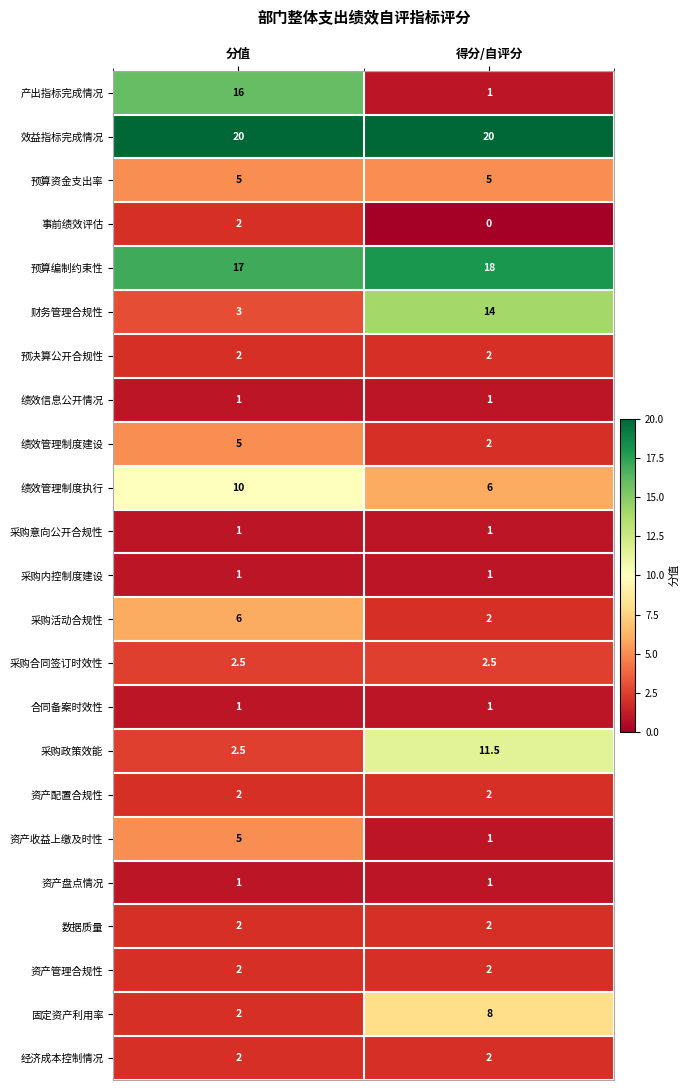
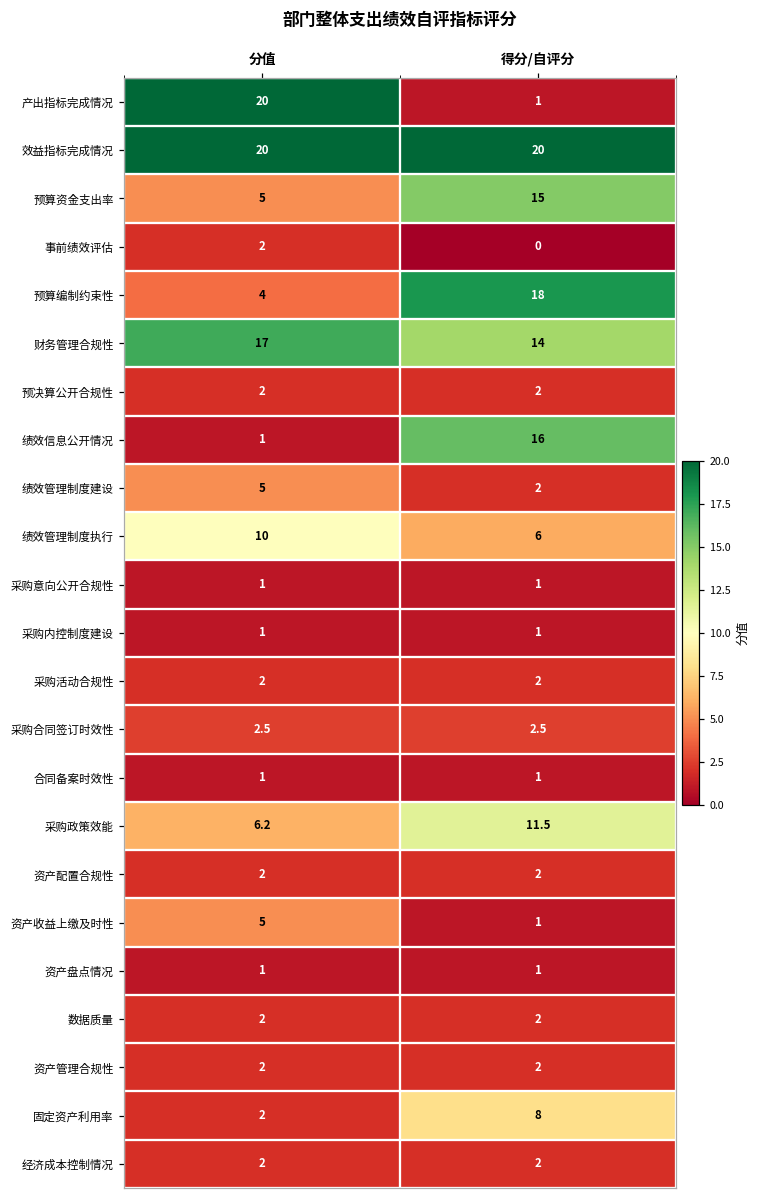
  {
    "产出指标完成情况": {
-     "分值": 16,
+     "分值": 20,
      "得分/自评分": 1
    },
    "效益指标完成情况": {
      "分值": 20,
      "得分/自评分": 20
    },
    "预算资金支出率": {
      "分值": 5,
-     "得分/自评分": 5
+     "得分/自评分": 15
    },
    "事前绩效评估": {
      "分值": 2,
      "得分/自评分": 0
    },
    "预算编制约束性": {
-     "分值": 17,
+     "分值": 4,
      "得分/自评分": 18
    },
    "财务管理合规性": {
-     "分值": 3,
+     "分值": 17,
      "得分/自评分": 14
    },
    "预决算公开合规性": {
      "分值": 2,
      "得分/自评分": 2
    },
    "绩效信息公开情况": {
      "分值": 1,
-     "得分/自评分": 1
+     "得分/自评分": 16
    },
    "绩效管理制度建设": {
      "分值": 5,
      "得分/自评分": 2
    },
    "绩效管理制度执行": {
      "分值": 10,
      "得分/自评分": 6
    },
    "采购意向公开合规性": {
      "分值": 1,
      "得分/自评分": 1
    },
    "采购内控制度建设": {
      "分值": 1,
      "得分/自评分": 1
    },
    "采购活动合规性": {
-     "分值": 6,
+     "分值": 2,
      "得分/自评分": 2
    },
    "采购合同签订时效性": {
      "分值": 2.5,
      "得分/自评分": 2.5
    },
    "合同备案时效性": {
      "分值": 1,
      "得分/自评分": 1
    },
    "采购政策效能": {
-     "分值": 2.5,
+     "分值": 6.2,
      "得分/自评分": 11.5
    },
    "资产配置合规性": {
      "分值": 2,
      "得分/自评分": 2
    },
    "资产收益上缴及时性": {
      "分值": 5,
      "得分/自评分": 1
    },
    "资产盘点情况": {
      "分值": 1,
      "得分/自评分": 1
    },
    "数据质量": {
      "分值": 2,
      "得分/自评分": 2
    },
    "资产管理合规性": {
      "分值": 2,
      "得分/自评分": 2
    },
    "固定资产利用率": {
      "分值": 2,
      "得分/自评分": 8
    },
    "经济成本控制情况": {
      "分值": 2,
      "得分/自评分": 2
    }
  }
